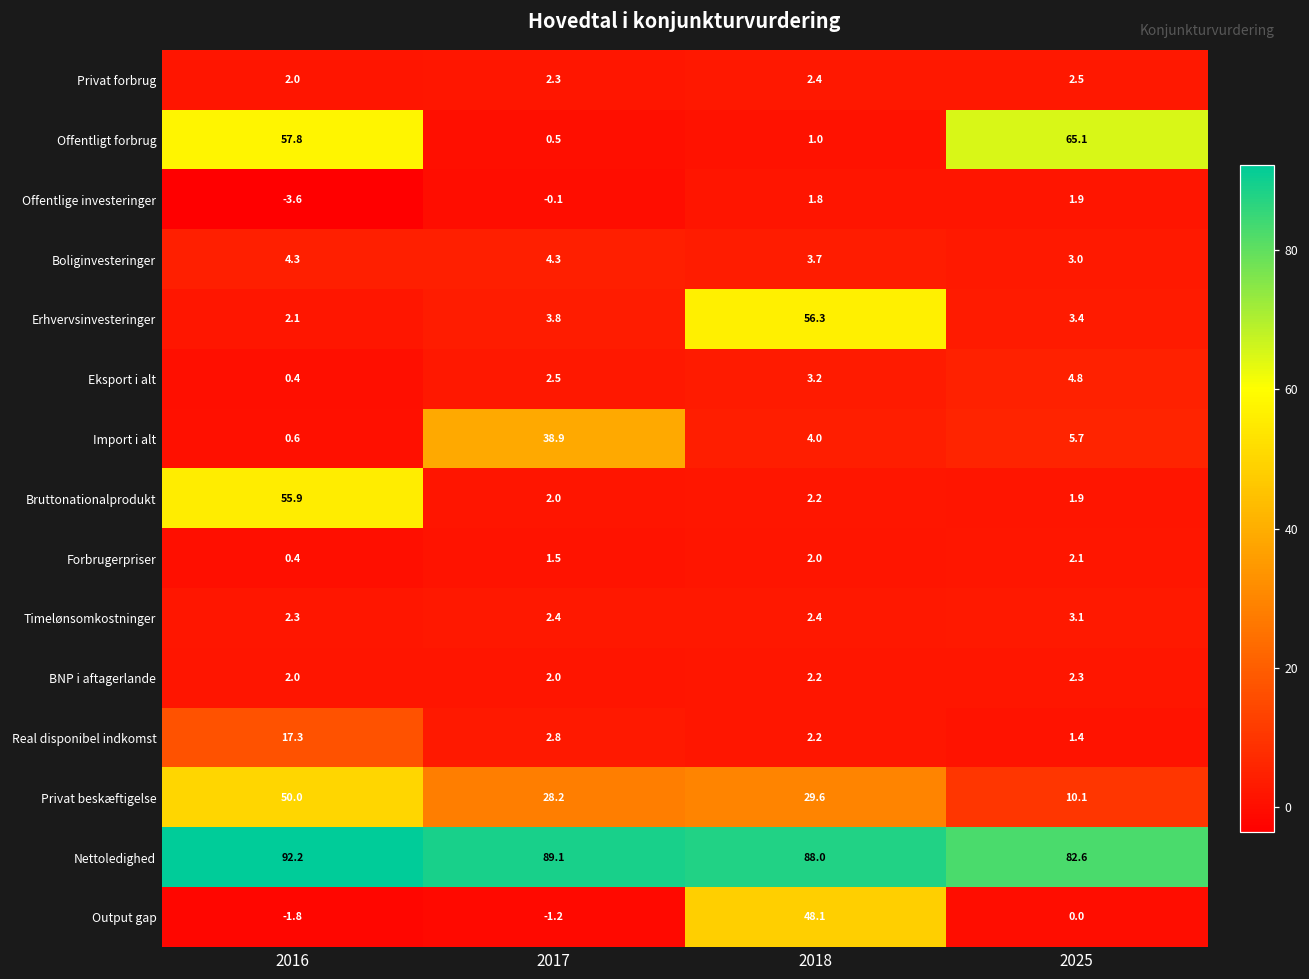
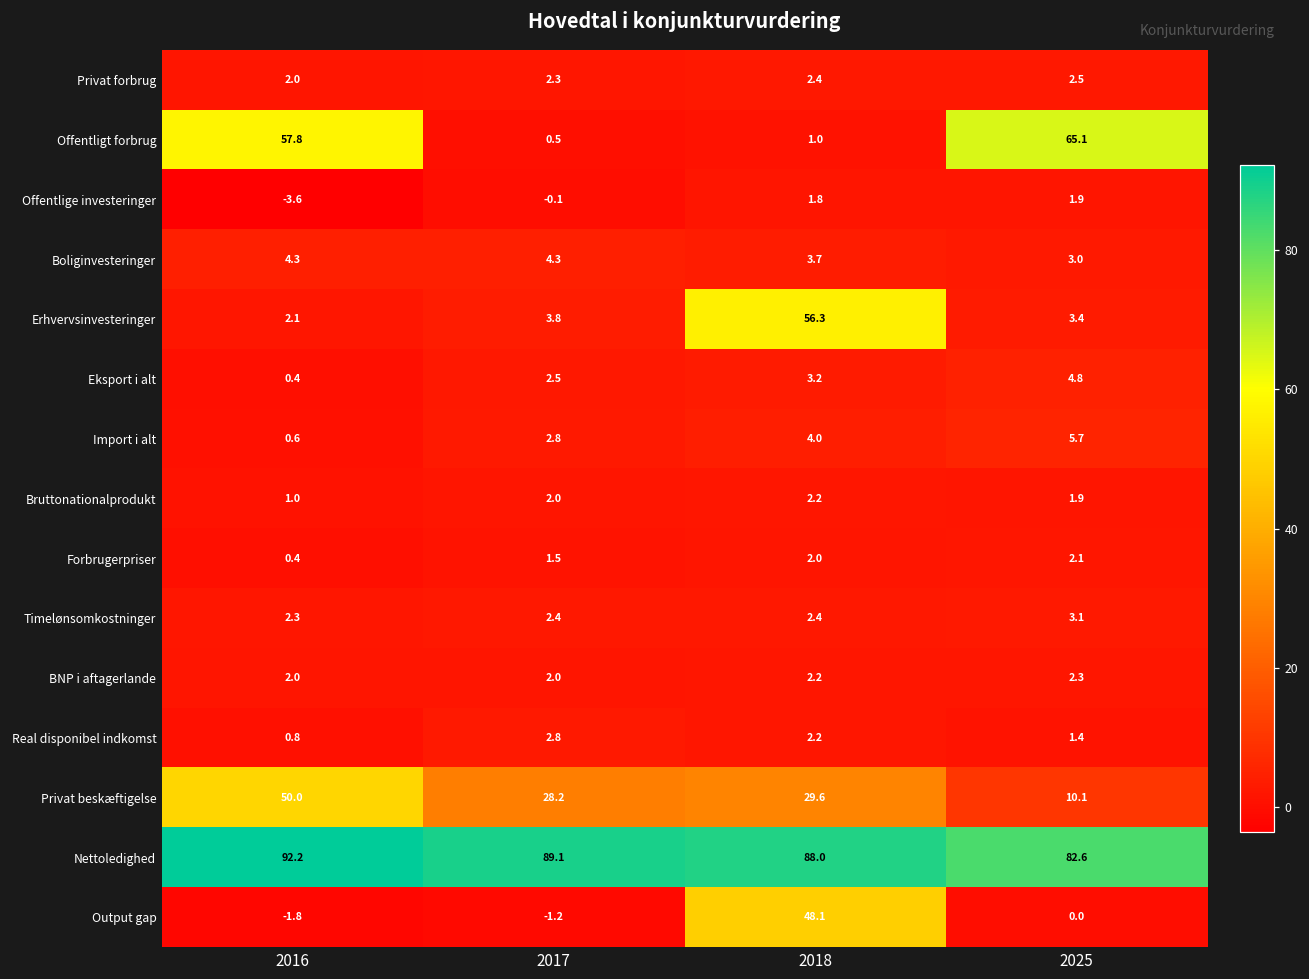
  {
    "Privat forbrug": {
      "2016": 2.0,
      "2017": 2.3,
      "2018": 2.4,
      "2025": 2.5
    },
    "Offentligt forbrug": {
      "2016": 57.8,
      "2017": 0.5,
      "2018": 1.0,
      "2025": 65.1
    },
    "Offentlige investeringer": {
      "2016": -3.6,
      "2017": -0.1,
      "2018": 1.8,
      "2025": 1.9
    },
    "Boliginvesteringer": {
      "2016": 4.3,
      "2017": 4.3,
      "2018": 3.7,
      "2025": 3.0
    },
    "Erhvervsinvesteringer": {
      "2016": 2.1,
      "2017": 3.8,
      "2018": 56.3,
      "2025": 3.4
    },
    "Eksport i alt": {
      "2016": 0.4,
      "2017": 2.5,
      "2018": 3.2,
      "2025": 4.8
    },
    "Import i alt": {
      "2016": 0.6,
-     "2017": 38.9,
+     "2017": 2.8,
      "2018": 4.0,
      "2025": 5.7
    },
    "Bruttonationalprodukt": {
-     "2016": 55.9,
+     "2016": 1.0,
      "2017": 2.0,
      "2018": 2.2,
      "2025": 1.9
    },
    "Forbrugerpriser": {
      "2016": 0.4,
      "2017": 1.5,
      "2018": 2.0,
      "2025": 2.1
    },
    "Timelønsomkostninger": {
      "2016": 2.3,
      "2017": 2.4,
      "2018": 2.4,
      "2025": 3.1
    },
    "BNP i aftagerlande": {
      "2016": 2.0,
      "2017": 2.0,
      "2018": 2.2,
      "2025": 2.3
    },
    "Real disponibel indkomst": {
-     "2016": 17.3,
+     "2016": 0.8,
      "2017": 2.8,
      "2018": 2.2,
      "2025": 1.4
    },
    "Privat beskæftigelse": {
      "2016": 50.0,
      "2017": 28.2,
      "2018": 29.6,
      "2025": 10.1
    },
    "Nettoledighed": {
      "2016": 92.2,
      "2017": 89.1,
      "2018": 88.0,
      "2025": 82.6
    },
    "Output gap": {
      "2016": -1.8,
      "2017": -1.2,
      "2018": 48.1,
      "2025": 0.0
    }
  }
